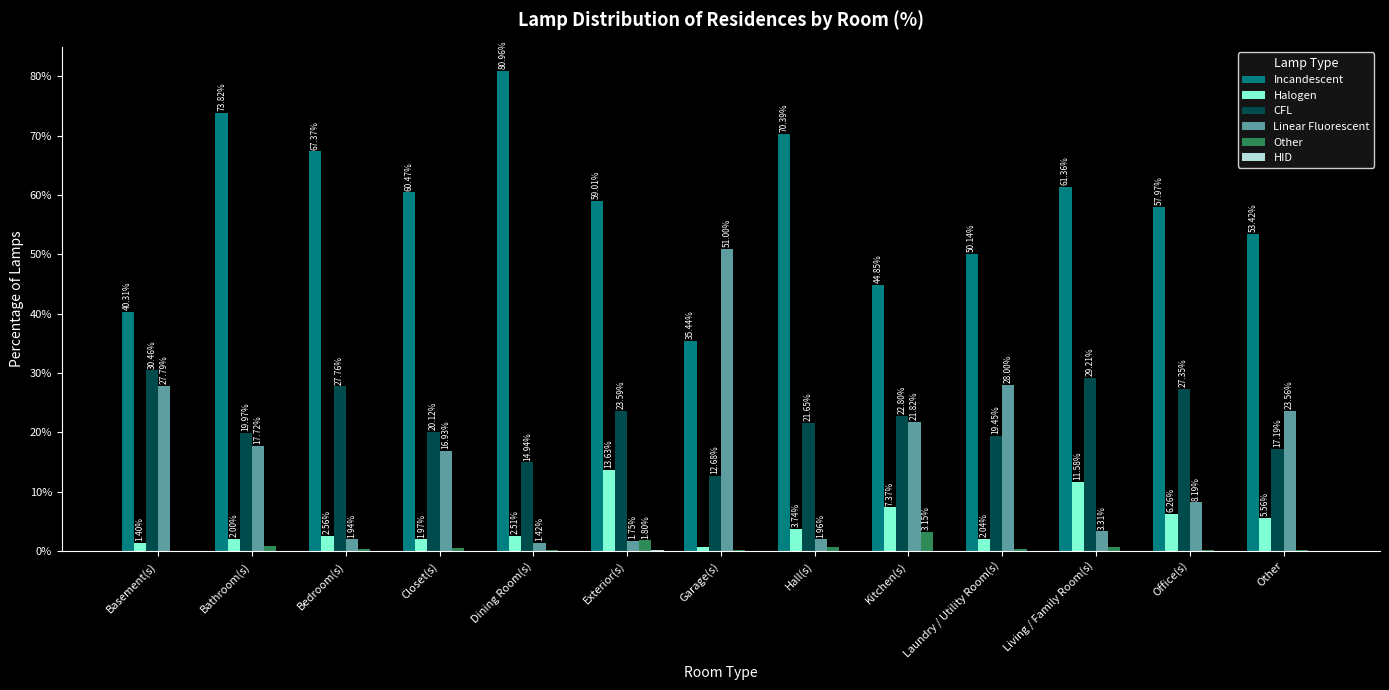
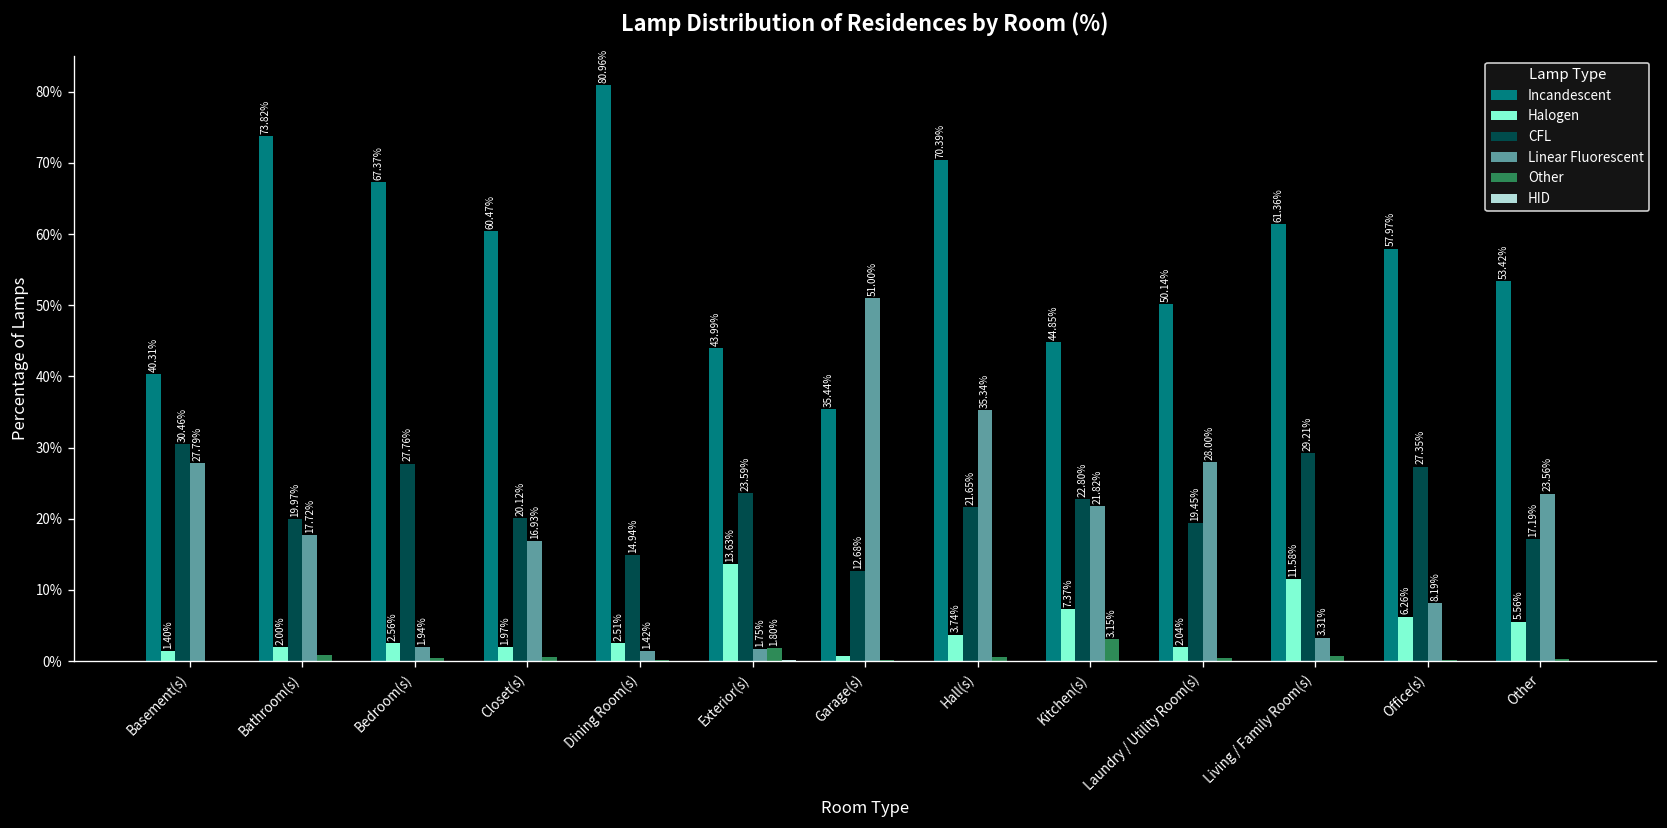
  {
    "Incandescent": {
      "Basement(s)": "40.31%",
      "Bathroom(s)": "73.82%",
      "Bedroom(s)": "67.37%",
      "Closet(s)": "60.47%",
      "Dining Room(s)": "80.96%",
-     "Exterior(s)": "59.01%",
+     "Exterior(s)": "43.99%",
      "Garage(s)": "35.44%",
      "Hall(s)": "70.39%",
      "Kitchen(s)": "44.85%",
      "Laundry / Utility Room(s)": "50.14%",
      "Living / Family Room(s)": "61.36%",
      "Office(s)": "57.97%",
      "Other": "53.42%"
    },
    "Halogen": {
      "Basement(s)": "1.40%",
      "Bathroom(s)": "2.00%",
      "Bedroom(s)": "2.56%",
      "Closet(s)": "1.97%",
      "Dining Room(s)": "2.51%",
      "Exterior(s)": "13.63%",
      "Hall(s)": "3.74%",
      "Kitchen(s)": "7.37%",
      "Laundry / Utility Room(s)": "2.04%",
      "Living / Family Room(s)": "11.58%",
      "Office(s)": "6.26%",
      "Other": "5.56%"
    },
    "CFL": {
      "Basement(s)": "30.46%",
      "Bathroom(s)": "19.97%",
      "Bedroom(s)": "27.76%",
      "Closet(s)": "20.12%",
      "Dining Room(s)": "14.94%",
      "Exterior(s)": "23.59%",
      "Garage(s)": "12.68%",
      "Hall(s)": "21.65%",
      "Kitchen(s)": "22.80%",
      "Laundry / Utility Room(s)": "19.45%",
      "Living / Family Room(s)": "29.21%",
      "Office(s)": "27.35%",
      "Other": "17.19%"
    },
    "Linear Fluorescent": {
      "Basement(s)": "27.79%",
      "Bathroom(s)": "17.72%",
      "Bedroom(s)": "1.94%",
      "Closet(s)": "16.93%",
      "Dining Room(s)": "1.42%",
      "Exterior(s)": "1.75%",
      "Garage(s)": "51.00%",
-     "Hall(s)": "1.96%",
+     "Hall(s)": "35.34%",
      "Kitchen(s)": "21.82%",
      "Laundry / Utility Room(s)": "28.00%",
      "Living / Family Room(s)": "3.31%",
      "Office(s)": "8.19%",
      "Other": "23.56%"
    },
    "Other": {
      "Exterior(s)": "1.80%",
      "Kitchen(s)": "3.15%"
    },
    "HID": {
      "Basement(s)": "0%",
      "Bathroom(s)": "0%",
      "Bedroom(s)": "0%",
      "Closet(s)": "0%",
      "Dining Room(s)": "0%",
      "Hall(s)": "0%",
      "Laundry / Utility Room(s)": "0%",
      "Office(s)": "0%"
    }
  }
